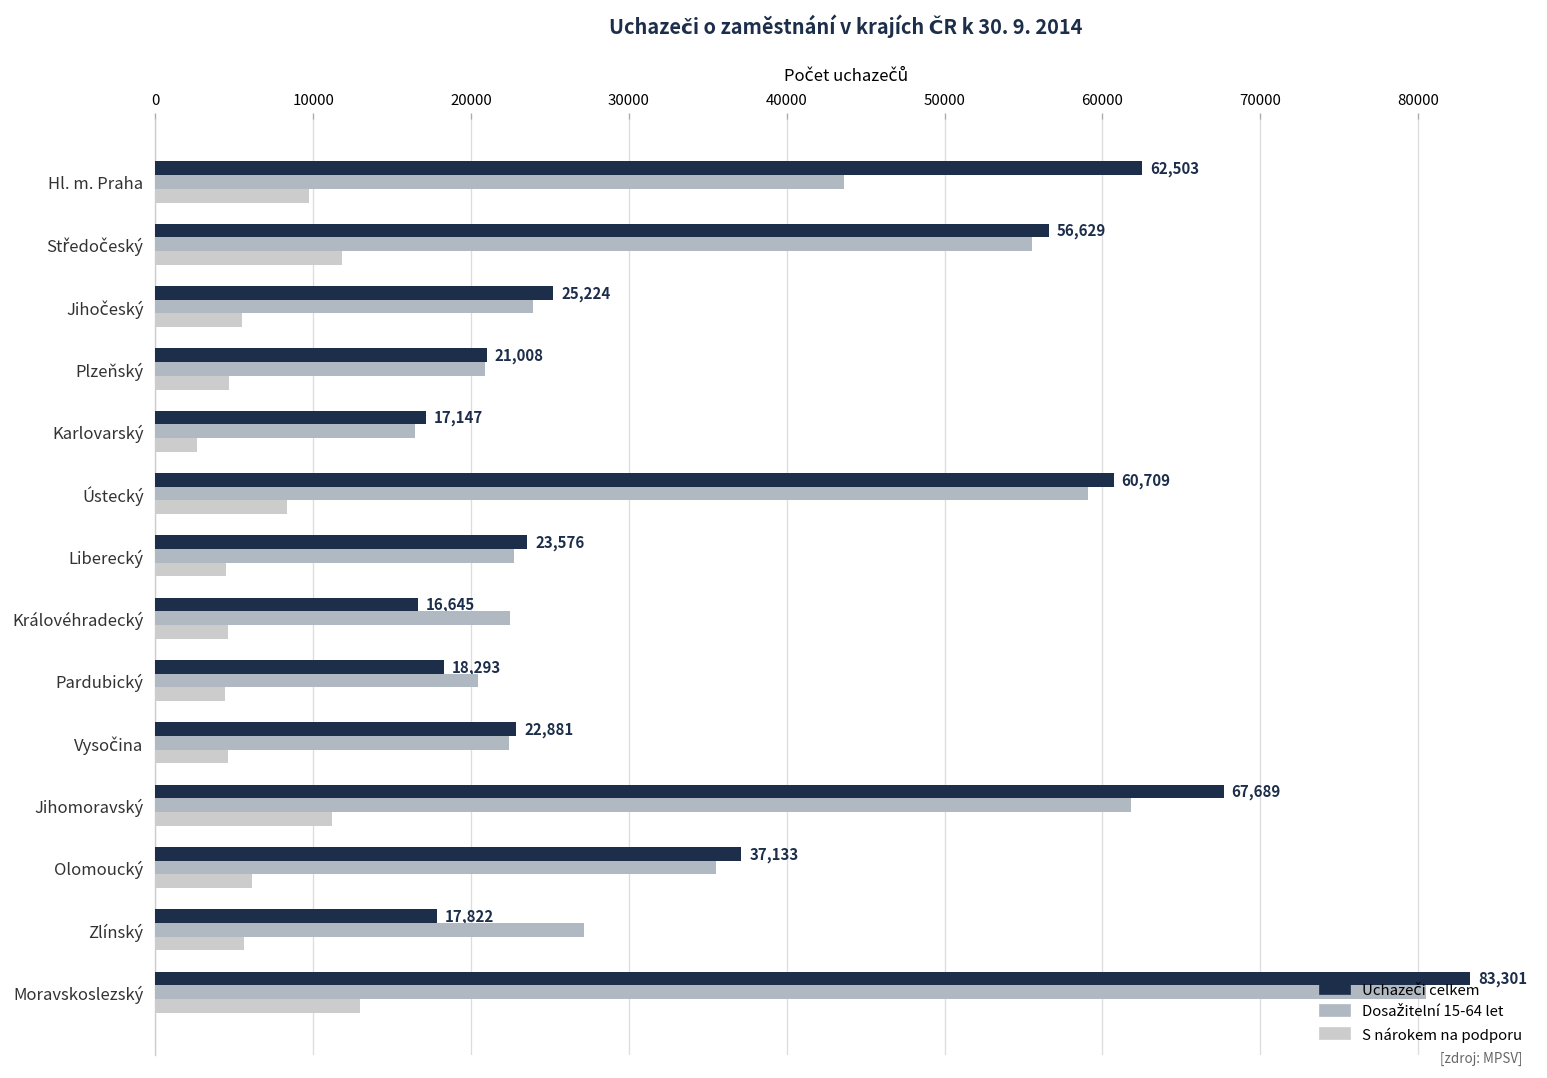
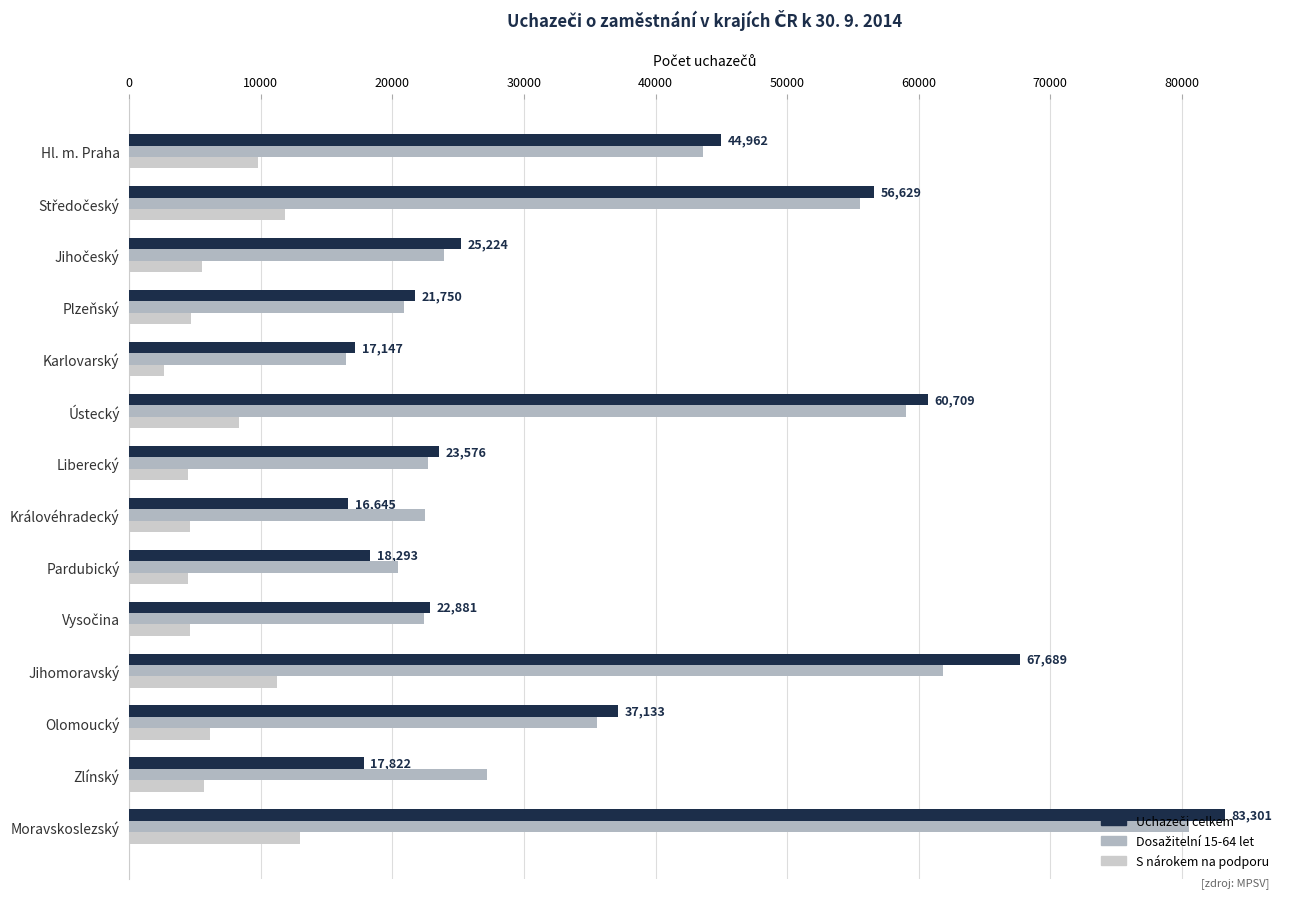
  {
    "Uchazeči celkem": {
-     "Hl. m. Praha": "62,503",
+     "Hl. m. Praha": "44,962",
      "Středočeský": "56,629",
      "Jihočeský": "25,224",
-     "Plzeňský": "21,008",
+     "Plzeňský": "21,750",
      "Karlovarský": "17,147",
      "Ústecký": "60,709",
      "Liberecký": "23,576",
      "Královéhradecký": "16,645",
      "Pardubický": "18,293",
      "Vysočina": "22,881",
      "Jihomoravský": "67,689",
      "Olomoucký": "37,133",
      "Zlínský": "17,822",
      "Moravskoslezský": "83,301"
    }
  }
